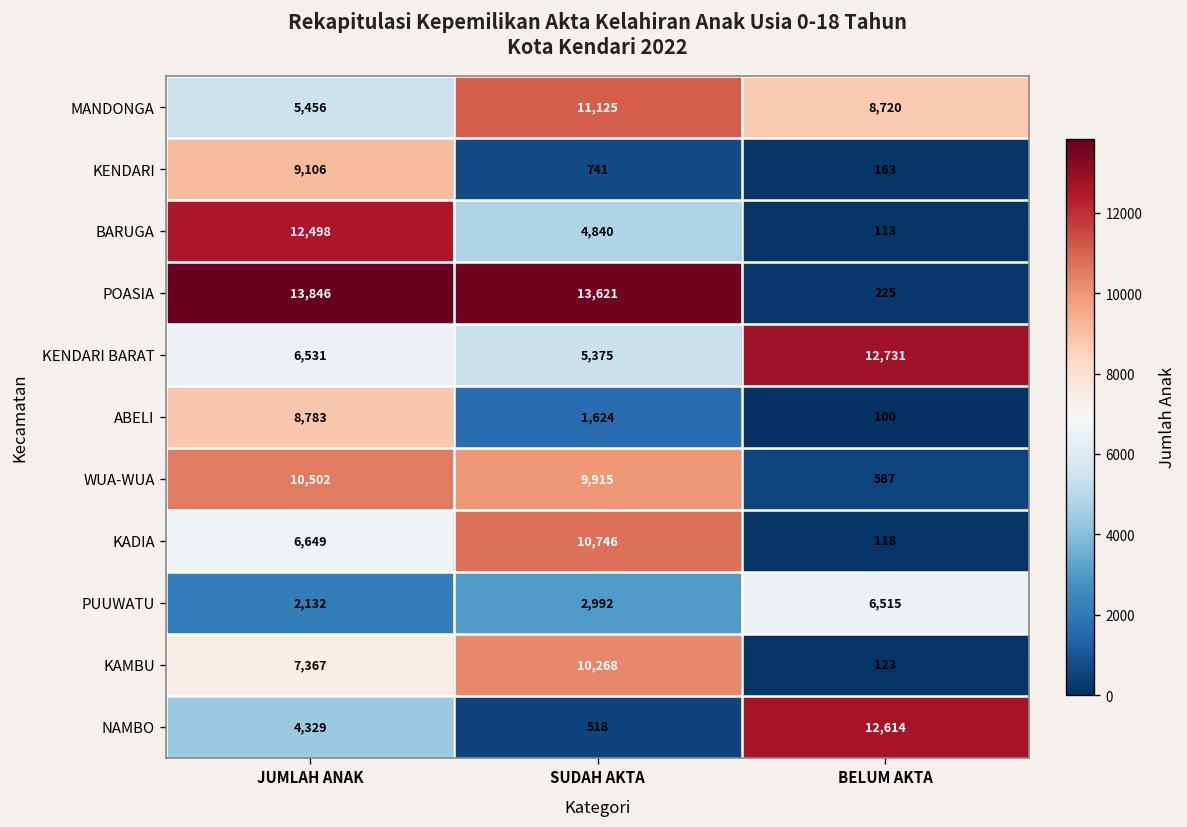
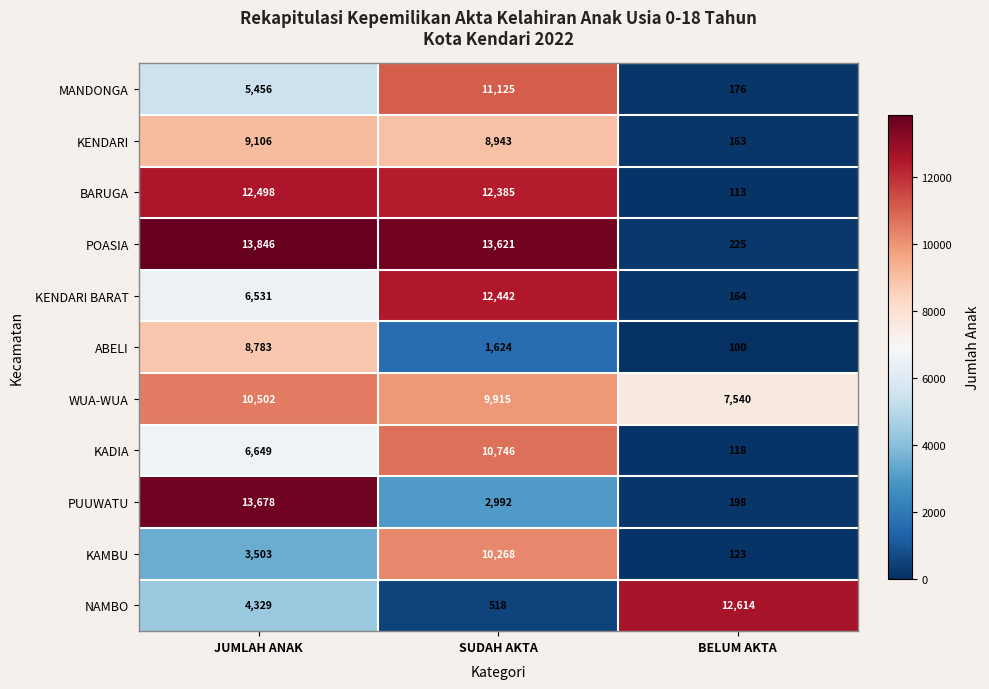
  {
    "MANDONGA": {
      "JUMLAH ANAK": "5,456",
      "SUDAH AKTA": "11,125",
-     "BELUM AKTA": "8,720"
+     "BELUM AKTA": "176"
    },
    "KENDARI": {
      "JUMLAH ANAK": "9,106",
-     "SUDAH AKTA": "741",
+     "SUDAH AKTA": "8,943",
      "BELUM AKTA": "163"
    },
    "BARUGA": {
      "JUMLAH ANAK": "12,498",
-     "SUDAH AKTA": "4,840",
+     "SUDAH AKTA": "12,385",
      "BELUM AKTA": "113"
    },
    "POASIA": {
      "JUMLAH ANAK": "13,846",
      "SUDAH AKTA": "13,621",
      "BELUM AKTA": "225"
    },
    "KENDARI BARAT": {
      "JUMLAH ANAK": "6,531",
-     "SUDAH AKTA": "5,375",
-     "BELUM AKTA": "12,731"
+     "SUDAH AKTA": "12,442",
+     "BELUM AKTA": "164"
    },
    "ABELI": {
      "JUMLAH ANAK": "8,783",
      "SUDAH AKTA": "1,624",
      "BELUM AKTA": "100"
    },
    "WUA-WUA": {
      "JUMLAH ANAK": "10,502",
      "SUDAH AKTA": "9,915",
-     "BELUM AKTA": "587"
+     "BELUM AKTA": "7,540"
    },
    "KADIA": {
      "JUMLAH ANAK": "6,649",
      "SUDAH AKTA": "10,746",
      "BELUM AKTA": "118"
    },
    "PUUWATU": {
-     "JUMLAH ANAK": "2,132",
+     "JUMLAH ANAK": "13,678",
      "SUDAH AKTA": "2,992",
-     "BELUM AKTA": "6,515"
+     "BELUM AKTA": "198"
    },
    "KAMBU": {
-     "JUMLAH ANAK": "7,367",
+     "JUMLAH ANAK": "3,503",
      "SUDAH AKTA": "10,268",
      "BELUM AKTA": "123"
    },
    "NAMBO": {
      "JUMLAH ANAK": "4,329",
      "SUDAH AKTA": "518",
      "BELUM AKTA": "12,614"
    }
  }
